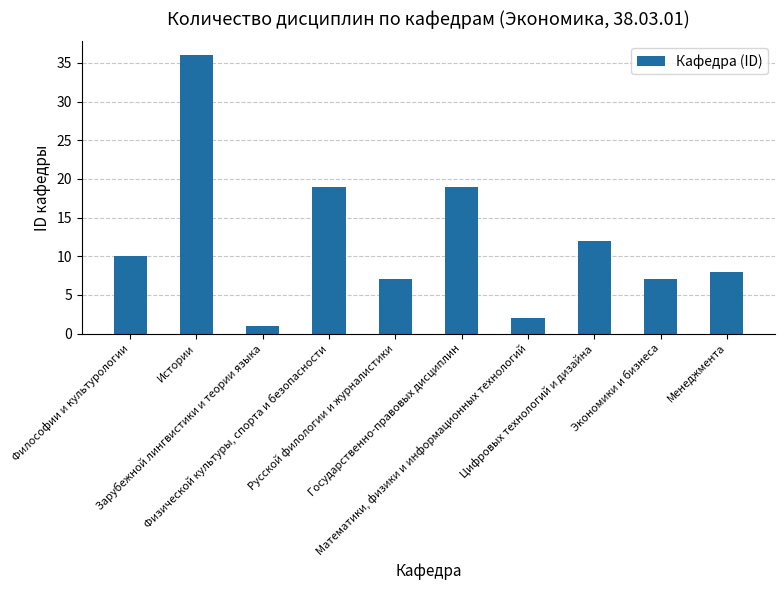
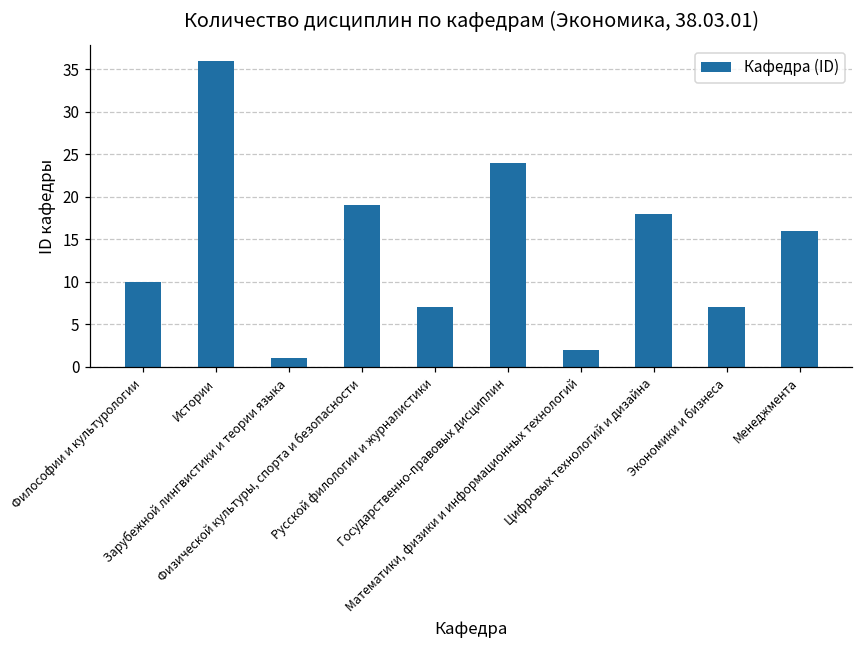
  {
    "Философии и культурологии": 10,
    "Истории": 36,
    "Зарубежной лингвистики и теории языка": 1,
    "Физической культуры, спорта и безопасности": 19,
    "Русской филологии и журналистики": 7,
-   "Государственно-правовых дисциплин": 19,
+   "Государственно-правовых дисциплин": 24,
    "Математики, физики и информационных технологий": 2,
-   "Цифровых технологий и дизайна": 12,
+   "Цифровых технологий и дизайна": 18,
    "Экономики и бизнеса": 7,
-   "Менеджмента": 8
+   "Менеджмента": 16
  }
